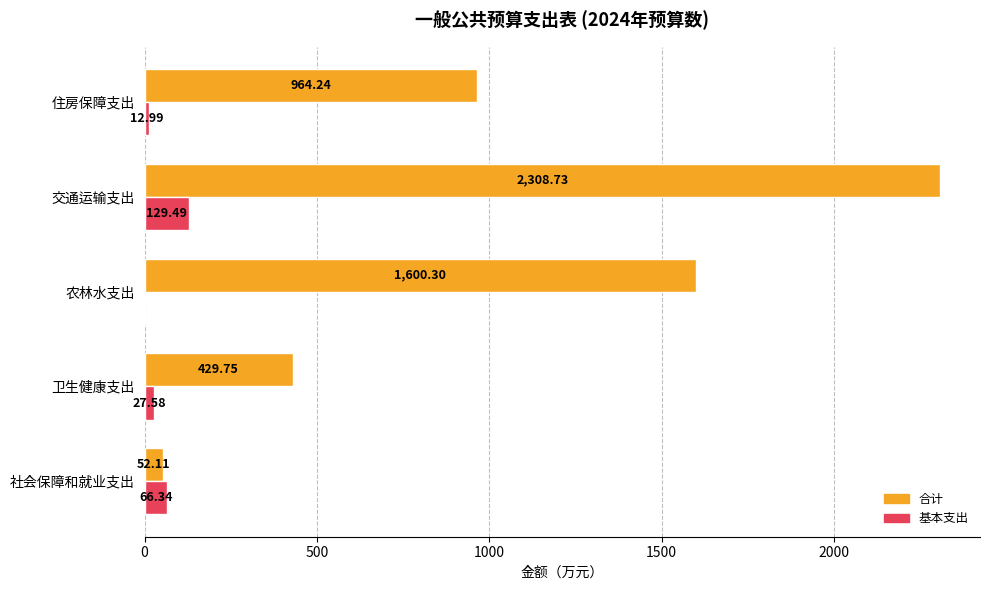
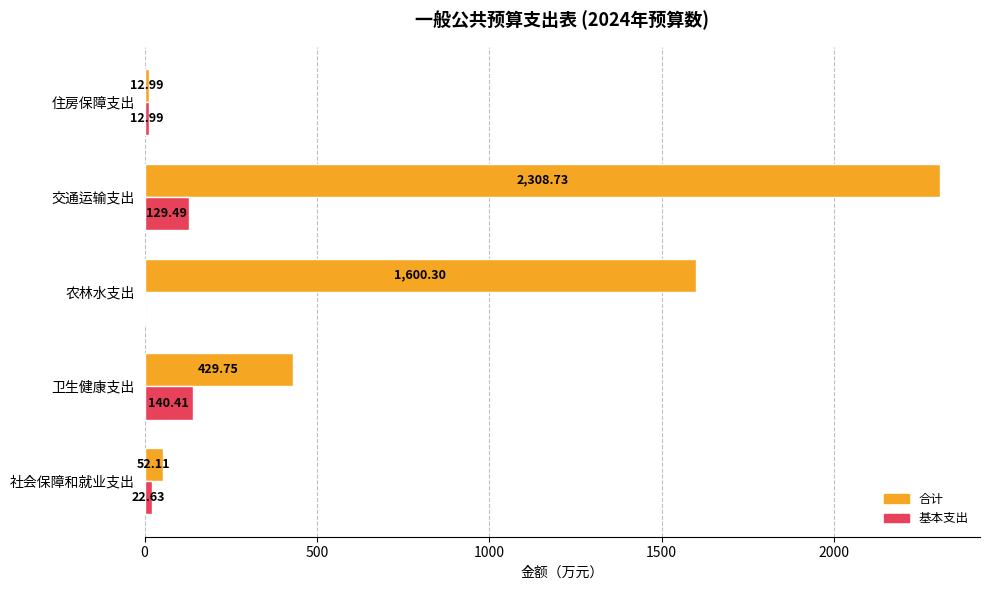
  {
    "合计": {
-     "住房保障支出": "964.24",
+     "住房保障支出": "12.99",
      "交通运输支出": "2,308.73",
      "农林水支出": "1,600.30",
      "卫生健康支出": "429.75",
      "社会保障和就业支出": "52.11"
    },
    "基本支出": {
      "住房保障支出": "12.99",
      "交通运输支出": "129.49",
-     "卫生健康支出": "27.58",
-     "社会保障和就业支出": "66.34"
+     "卫生健康支出": "140.41",
+     "社会保障和就业支出": "22.63"
    }
  }
